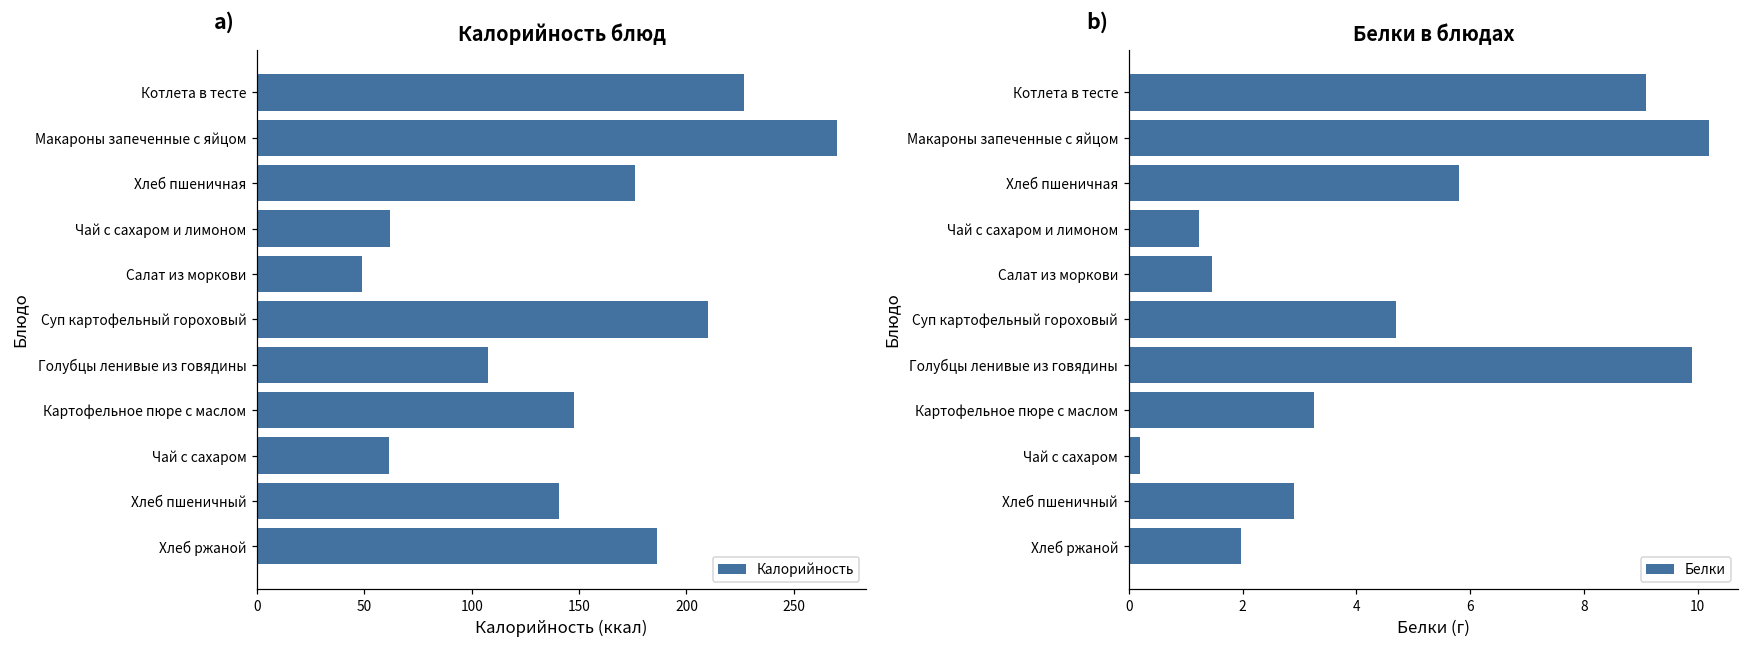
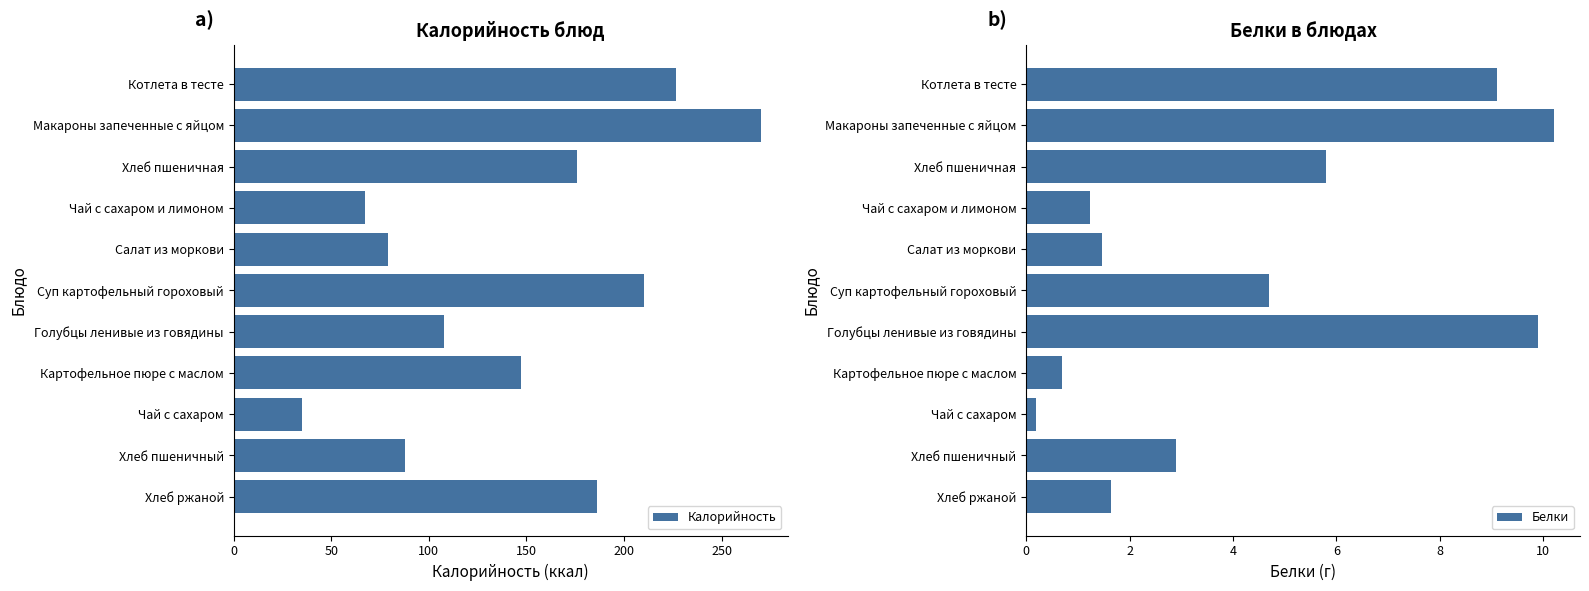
  {
    "Калорийность блюд": {
      "Котлета в тесте": 227,
      "Макароны запеченные с яйцом": 270,
      "Хлеб пшеничная": 176,
-     "Чай с сахаром и лимоном": 62,
-     "Салат из моркови": 49,
+     "Чай с сахаром и лимоном": 68,
+     "Салат из моркови": 79,
      "Суп картофельный гороховый": 210,
      "Голубцы ленивые из говядины": 108,
      "Картофельное пюре с маслом": 147,
-     "Чай с сахаром": 61,
-     "Хлеб пшеничный": 140,
+     "Чай с сахаром": 35,
+     "Хлеб пшеничный": 88,
      "Хлеб ржаной": 186
    },
    "Белки в блюдах": {
      "Котлета в тесте": 9.1,
      "Макароны запеченные с яйцом": 10.2,
      "Хлеб пшеничная": 5.8,
      "Чай с сахаром и лимоном": 1.2,
      "Салат из моркови": 1.5,
      "Суп картофельный гороховый": 4.7,
      "Голубцы ленивые из говядины": 9.9,
-     "Картофельное пюре с маслом": 3.3,
+     "Картофельное пюре с маслом": 0.7,
      "Чай с сахаром": 0.2,
      "Хлеб пшеничный": 2.9,
-     "Хлеб ржаной": 2.0
+     "Хлеб ржаной": 1.7
    }
  }
